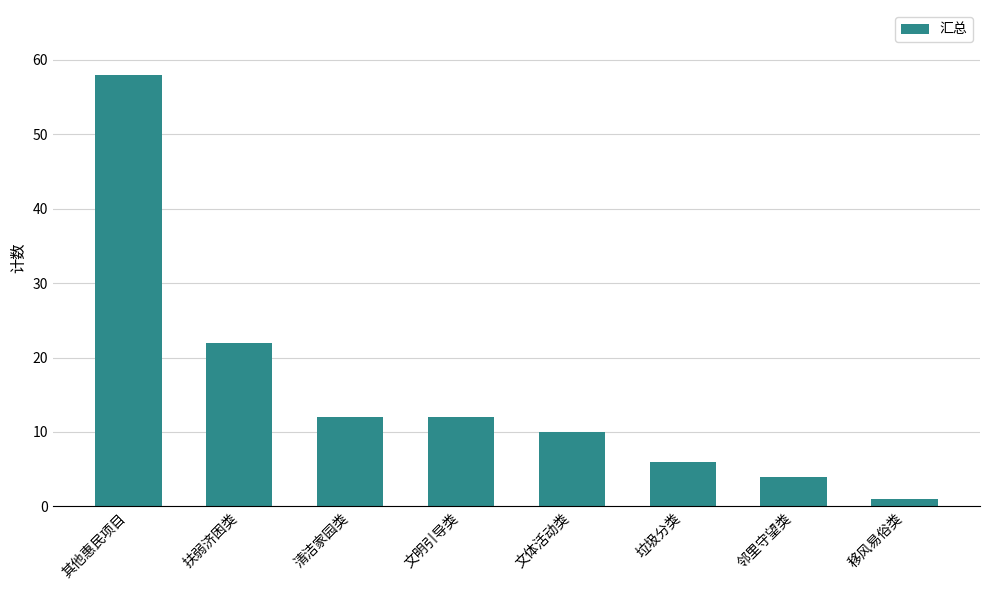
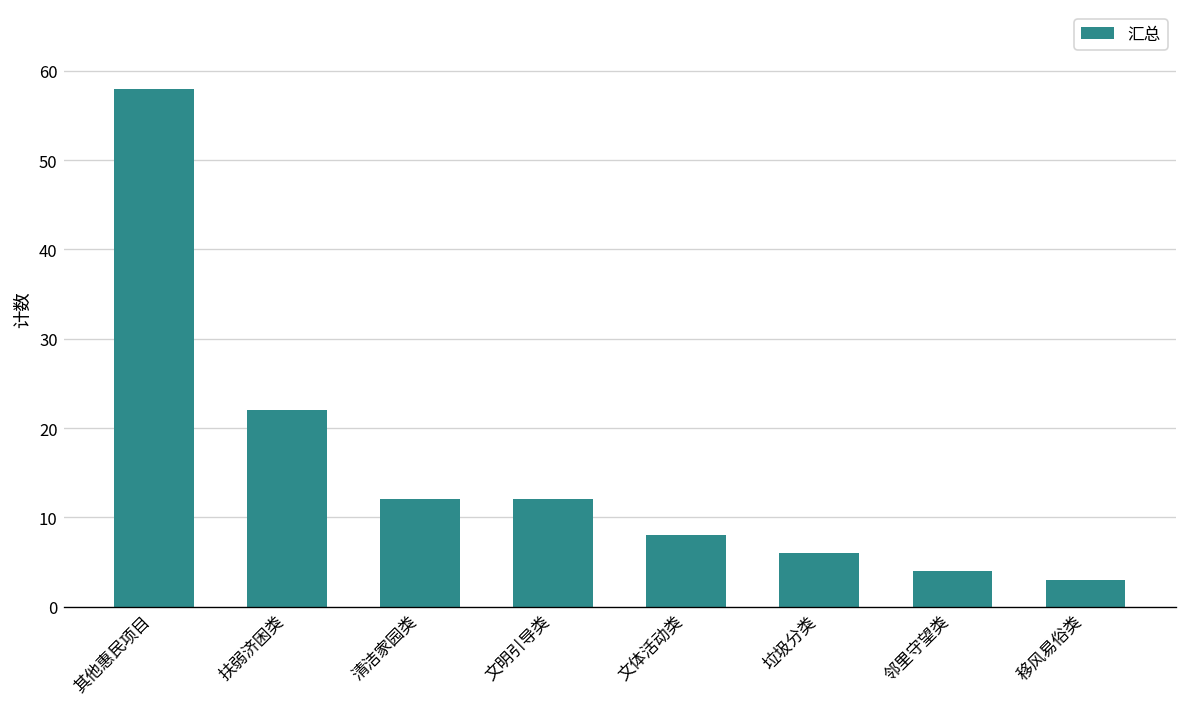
  {
    "其他惠民项目": 58,
    "扶弱济困类": 22,
    "清洁家园类": 12,
    "文明引导类": 12,
-   "文体活动类": 10,
+   "文体活动类": 8,
    "垃圾分类": 6,
    "邻里守望类": 4,
-   "移风易俗类": 1
+   "移风易俗类": 3
  }
